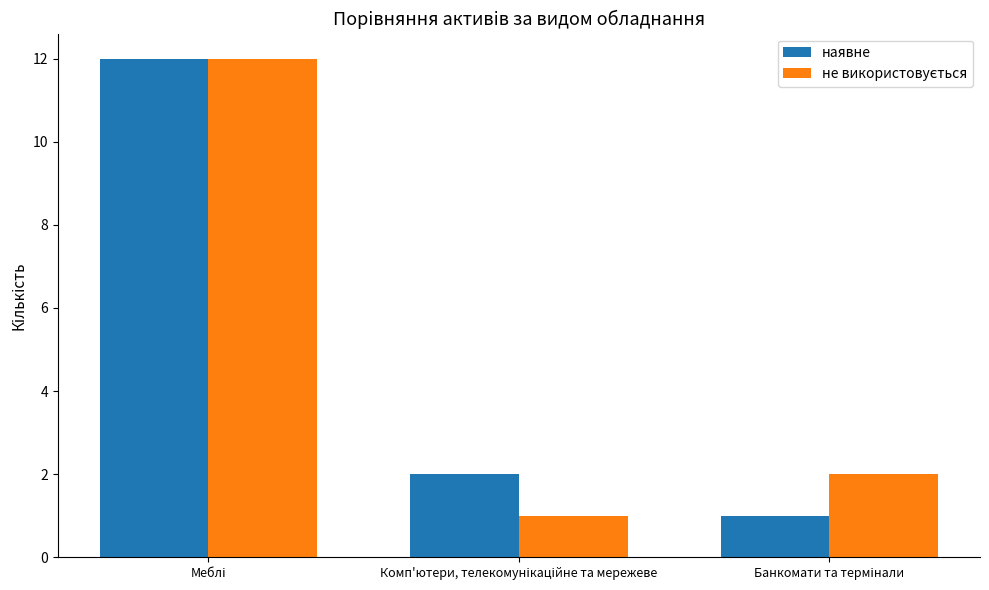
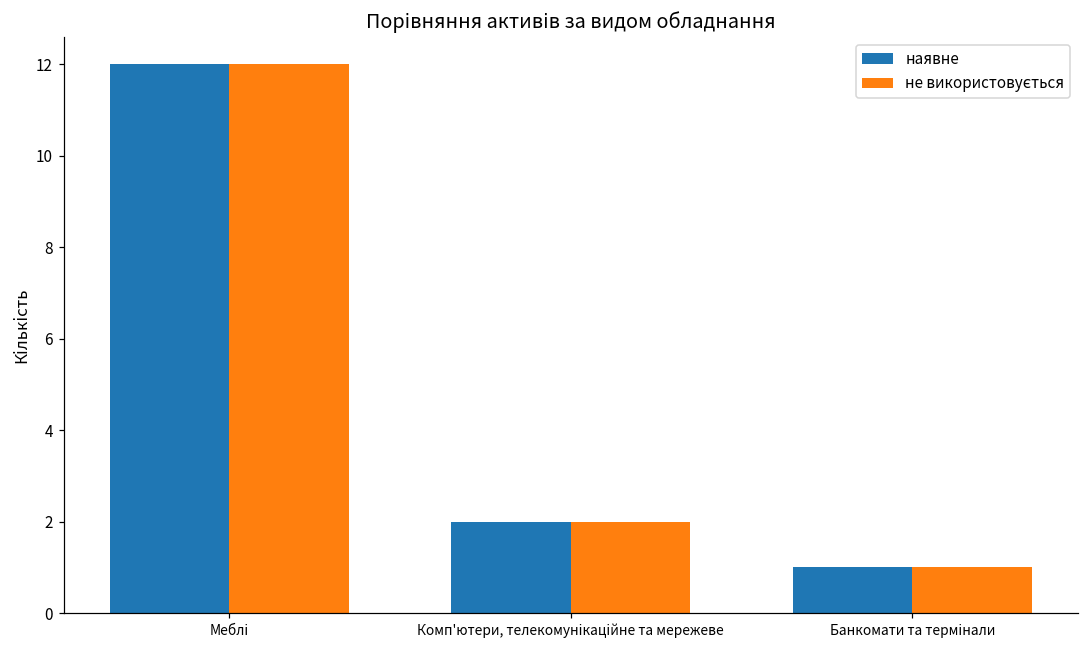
  {
    "наявне": {
      "Меблі": 12,
      "Комп'ютери, телекомунікаційне та мережеве": 2,
      "Банкомати та термінали": 1
    },
    "не використовується": {
      "Меблі": 12,
-     "Комп'ютери, телекомунікаційне та мережеве": 1,
-     "Банкомати та термінали": 2
+     "Комп'ютери, телекомунікаційне та мережеве": 2,
+     "Банкомати та термінали": 1
    }
  }
